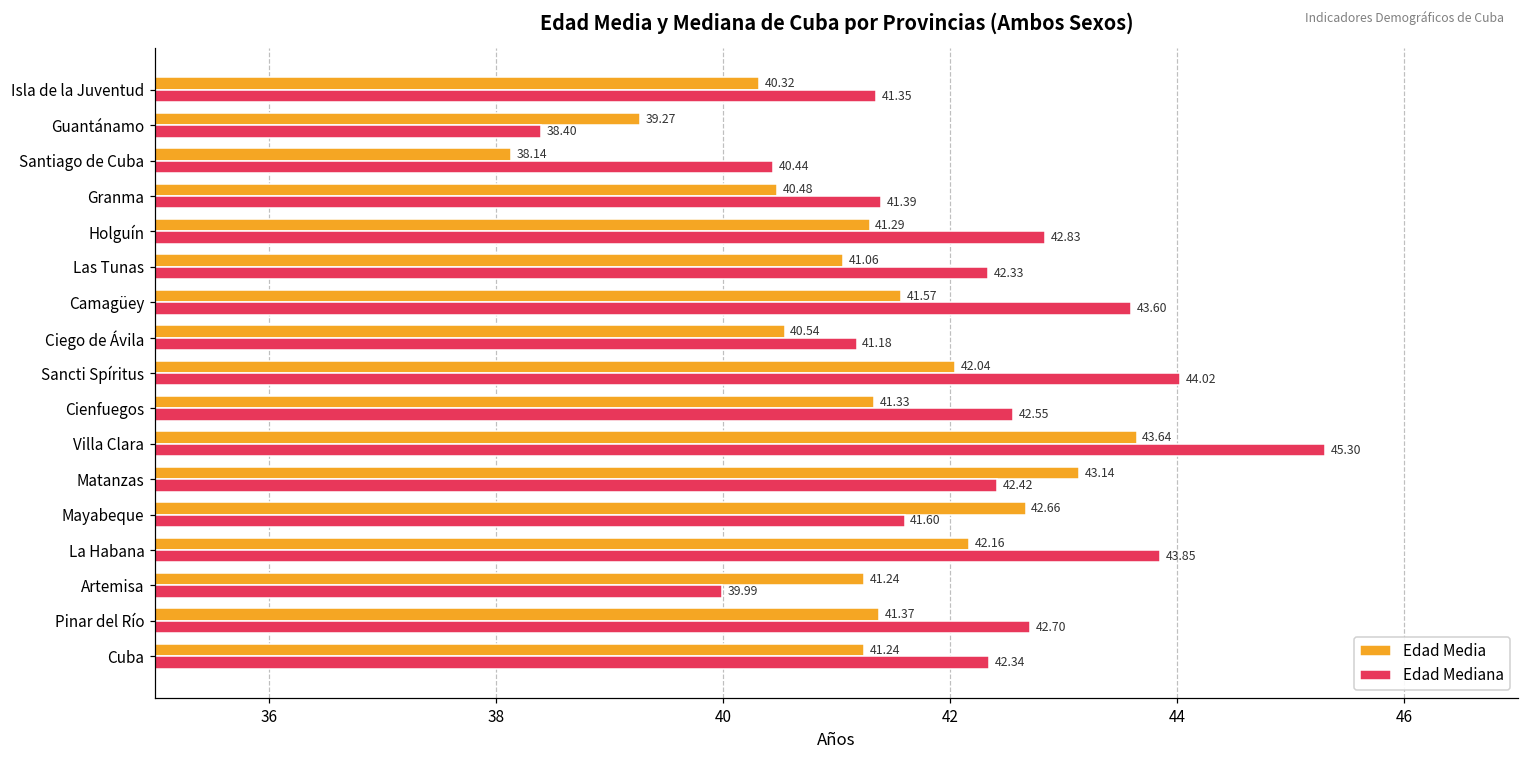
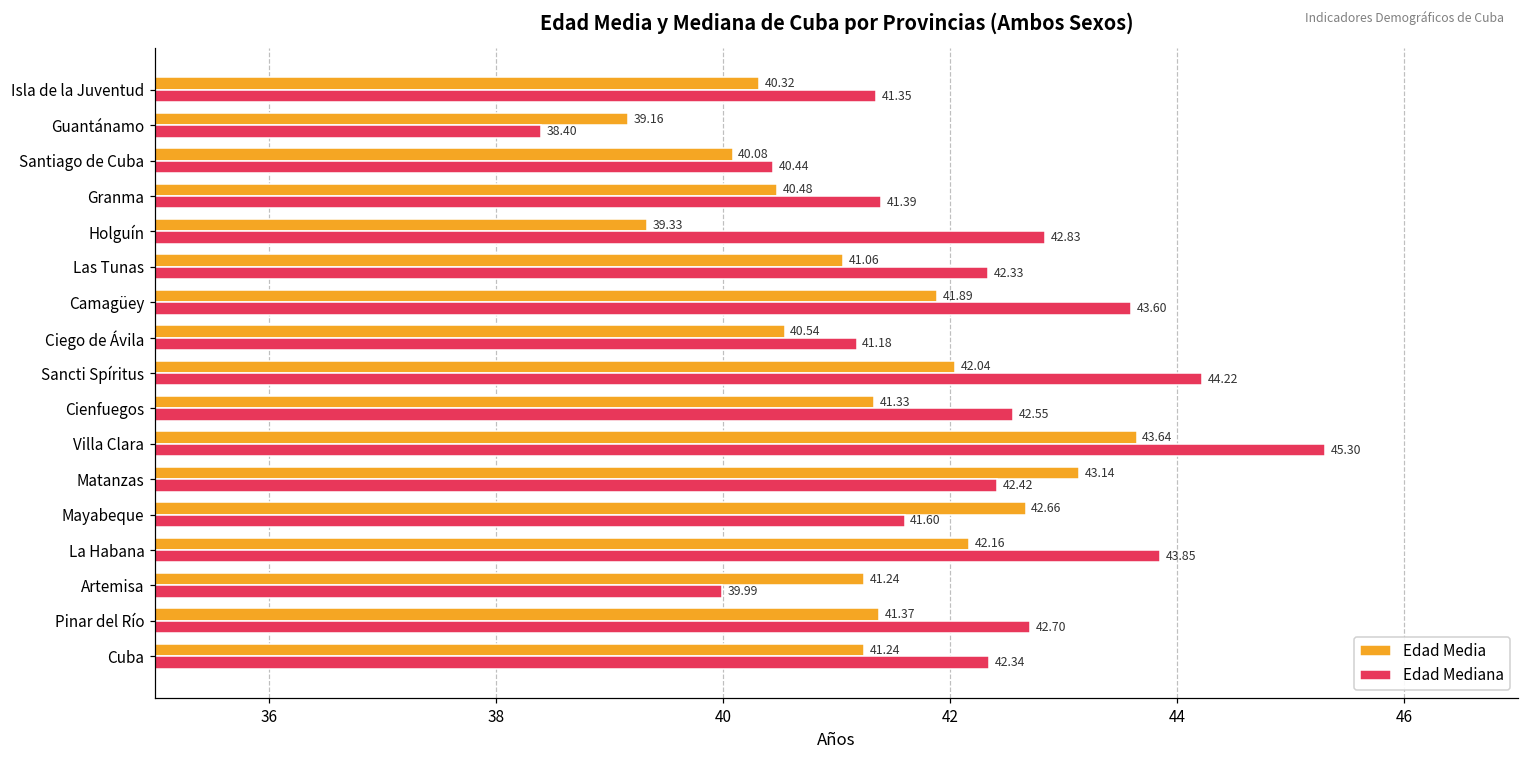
  {
    "Edad Media": {
      "Isla de la Juventud": 40.32,
-     "Guantánamo": 39.27,
-     "Santiago de Cuba": 38.14,
+     "Guantánamo": 39.16,
+     "Santiago de Cuba": 40.08,
      "Granma": 40.48,
-     "Holguín": 41.29,
+     "Holguín": 39.33,
      "Las Tunas": 41.06,
-     "Camagüey": 41.57,
+     "Camagüey": 41.89,
      "Ciego de Ávila": 40.54,
      "Sancti Spíritus": 42.04,
      "Cienfuegos": 41.33,
      "Villa Clara": 43.64,
      "Matanzas": 43.14,
      "Mayabeque": 42.66,
      "La Habana": 42.16,
      "Artemisa": 41.24,
      "Pinar del Río": 41.37,
      "Cuba": 41.24
    },
    "Edad Mediana": {
      "Isla de la Juventud": 41.35,
      "Guantánamo": 38.40,
      "Santiago de Cuba": 40.44,
      "Granma": 41.39,
      "Holguín": 42.83,
      "Las Tunas": 42.33,
      "Camagüey": 43.60,
      "Ciego de Ávila": 41.18,
-     "Sancti Spíritus": 44.02,
+     "Sancti Spíritus": 44.22,
      "Cienfuegos": 42.55,
      "Villa Clara": 45.30,
      "Matanzas": 42.42,
      "Mayabeque": 41.60,
      "La Habana": 43.85,
      "Artemisa": 39.99,
      "Pinar del Río": 42.70,
      "Cuba": 42.34
    }
  }
